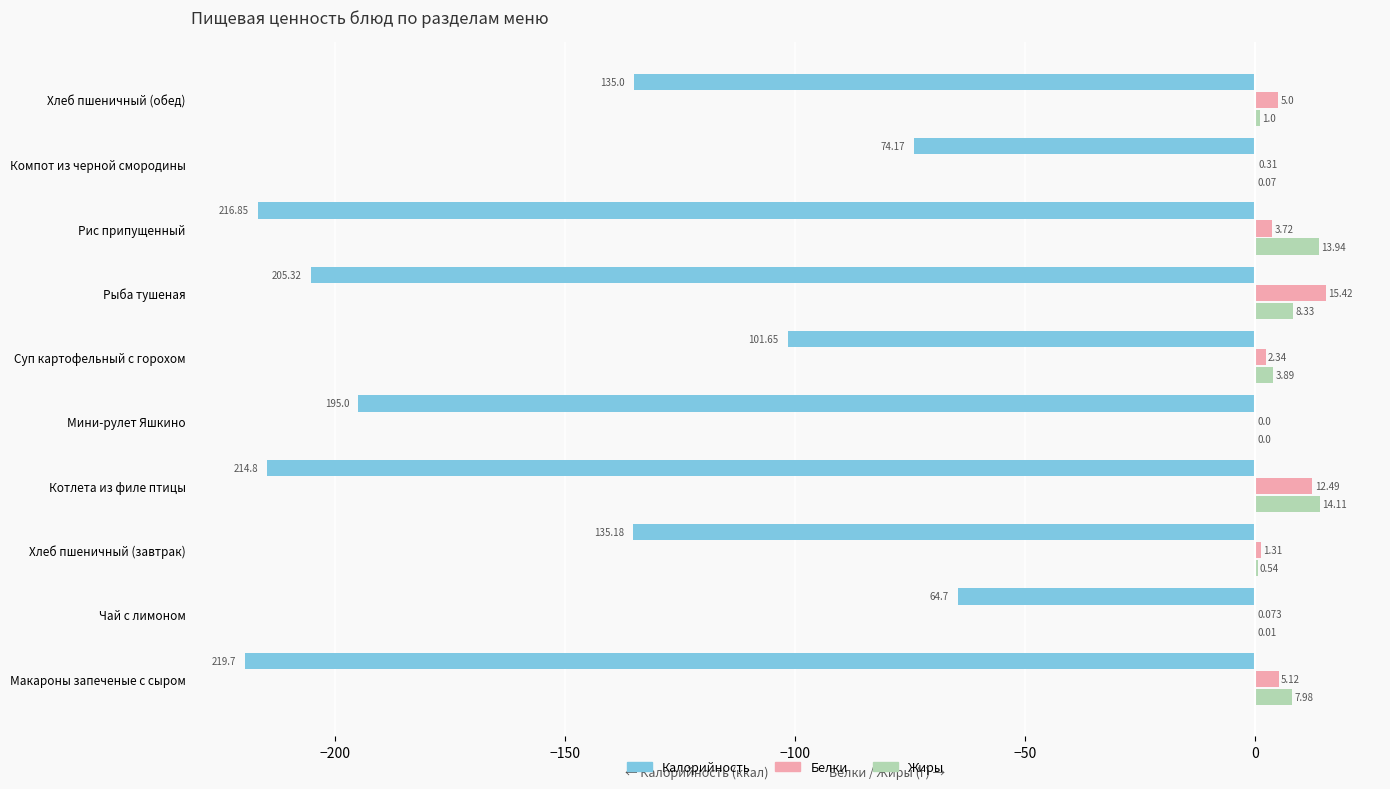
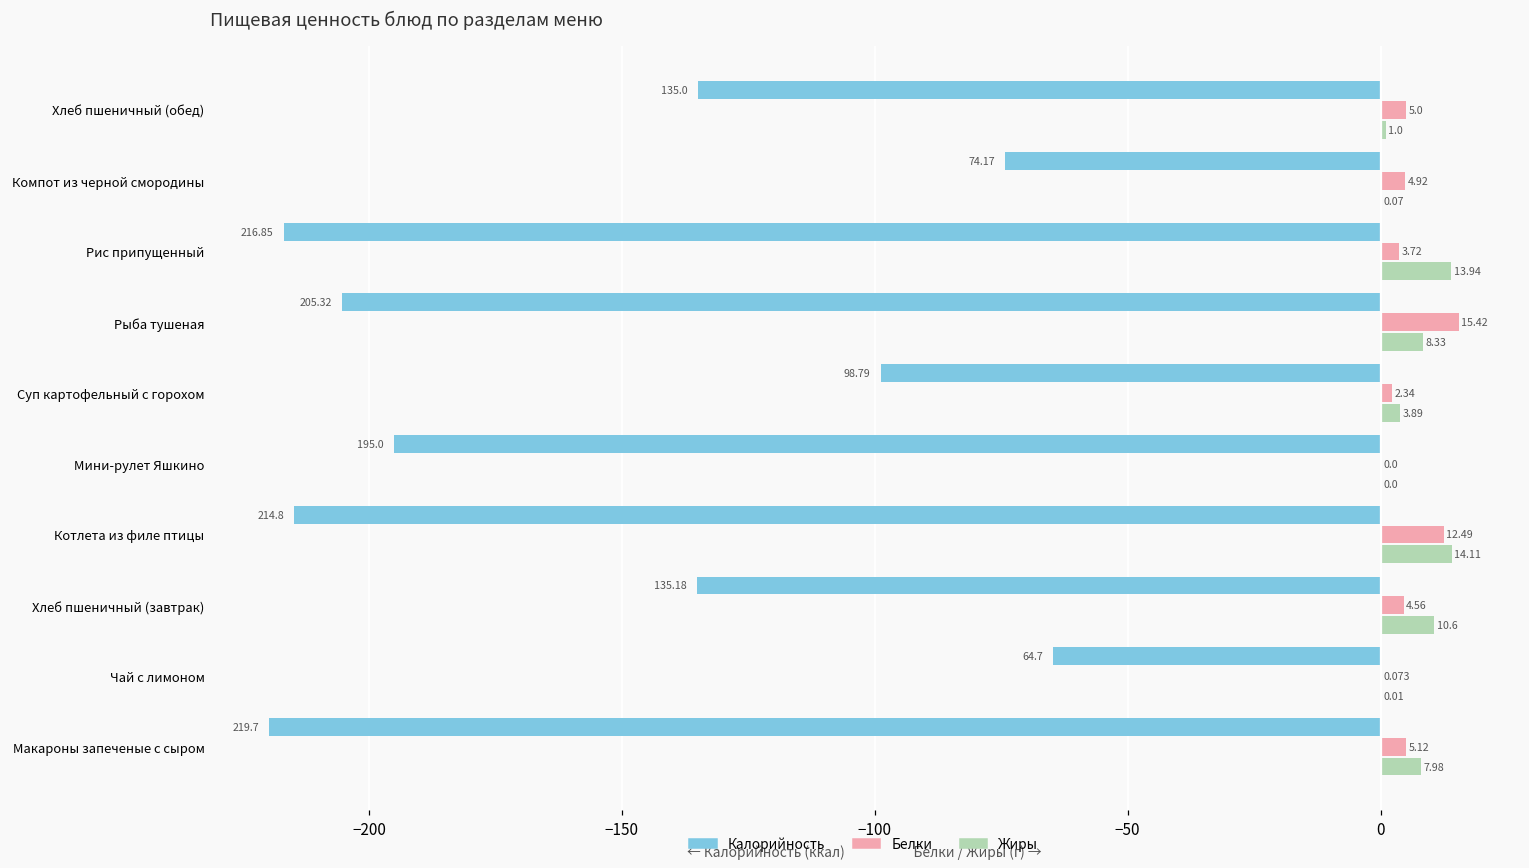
  {
    "Калорийность": {
-     "Суп картофельный с горохом": 101.65
+     "Суп картофельный с горохом": 98.79
    },
    "Белки": {
      "Хлеб пшеничный (обед)": 5.0,
-     "Компот из черной смородины": 0.31,
+     "Компот из черной смородины": 4.92,
      "Рис припущенный": 3.72,
      "Рыба тушеная": 15.42,
      "Суп картофельный с горохом": 2.34,
      "Мини-рулет Яшкино": 0.0,
      "Котлета из филе птицы": 12.49,
-     "Хлеб пшеничный (завтрак)": 1.31,
+     "Хлеб пшеничный (завтрак)": 4.56,
      "Чай с лимоном": 0.073,
      "Макароны запеченые с сыром": 5.12
    },
    "Жиры": {
      "Хлеб пшеничный (обед)": 1.0,
      "Компот из черной смородины": 0.07,
      "Рис припущенный": 13.94,
      "Рыба тушеная": 8.33,
      "Суп картофельный с горохом": 3.89,
      "Мини-рулет Яшкино": 0.0,
      "Котлета из филе птицы": 14.11,
-     "Хлеб пшеничный (завтрак)": 0.54,
+     "Хлеб пшеничный (завтрак)": 10.6,
      "Чай с лимоном": 0.01,
      "Макароны запеченые с сыром": 7.98
    }
  }
